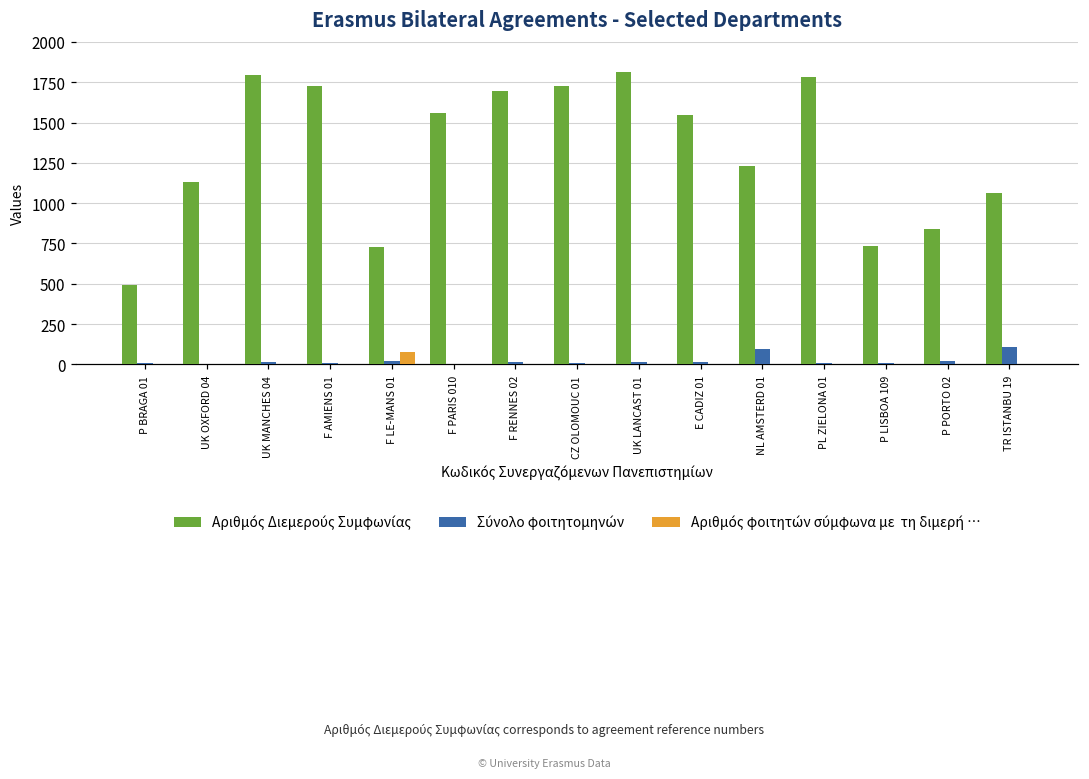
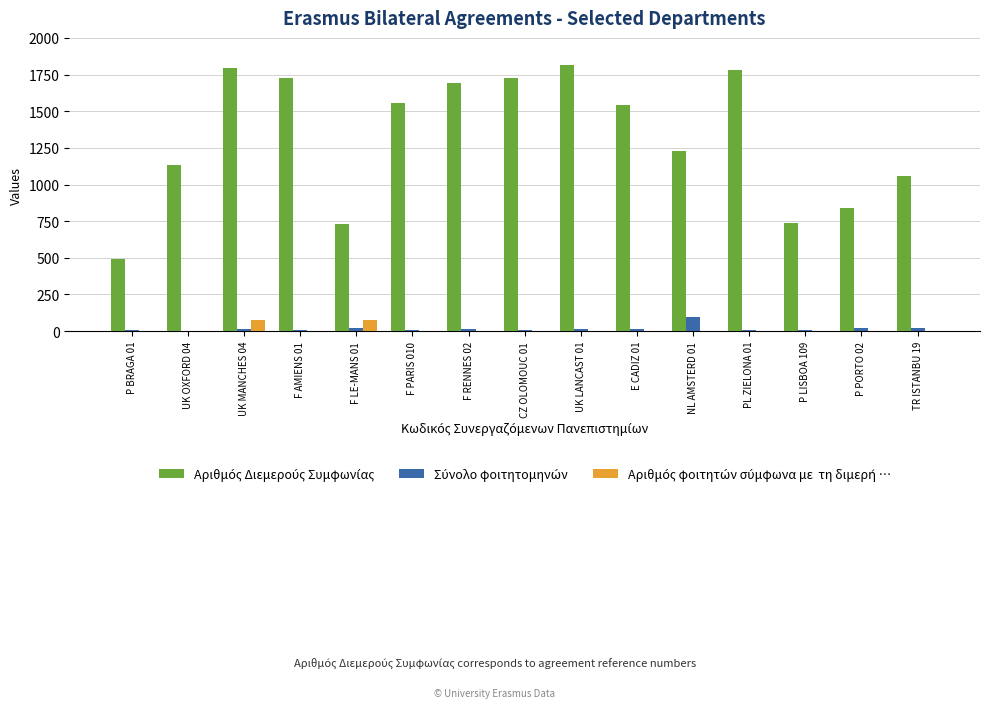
  {
    "Αριθμός Διεμερούς Συμφωνίας": {
      "P BRAGA 01": 490,
      "UK OXFORD 04": 1130,
      "UK MANCHES 04": 1790,
      "F AMIENS 01": 1730,
      "F LE-MANS 01": 730,
      "F PARIS 010": 1560,
      "F RENNES 02": 1690,
      "CZ OLOMOUC 01": 1730,
      "UK LANCAST 01": 1820,
      "E CADIZ 01": 1550,
      "NL AMSTERD 01": 1230,
      "PL ZIELONA 01": 1780,
      "P LISBOA 109": 740,
      "P PORTO 02": 840,
      "TR ISTANBU 19": 1060
    },
    "Σύνολο φοιτητομηνών": {
      "UK MANCHES 04": 20,
      "F LE-MANS 01": 20,
      "F RENNES 02": 20,
      "E CADIZ 01": 20,
      "NL AMSTERD 01": 100,
      "P PORTO 02": 20,
-     "TR ISTANBU 19": 110
+     "TR ISTANBU 19": 20
    },
    "Αριθμός φοιτητών σύμφωνα με τη διμερή …": {
-     "UK MANCHES 04": 0,
+     "UK MANCHES 04": 80,
      "F LE-MANS 01": 80
    }
  }
